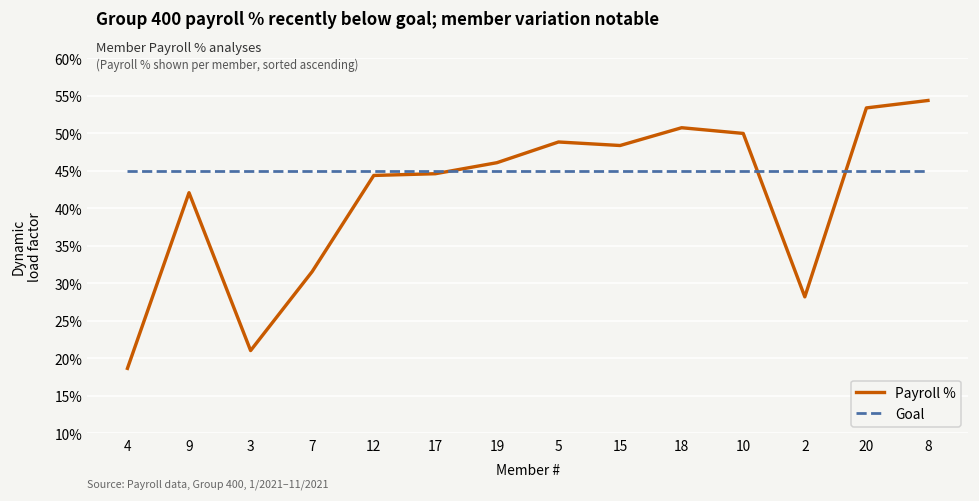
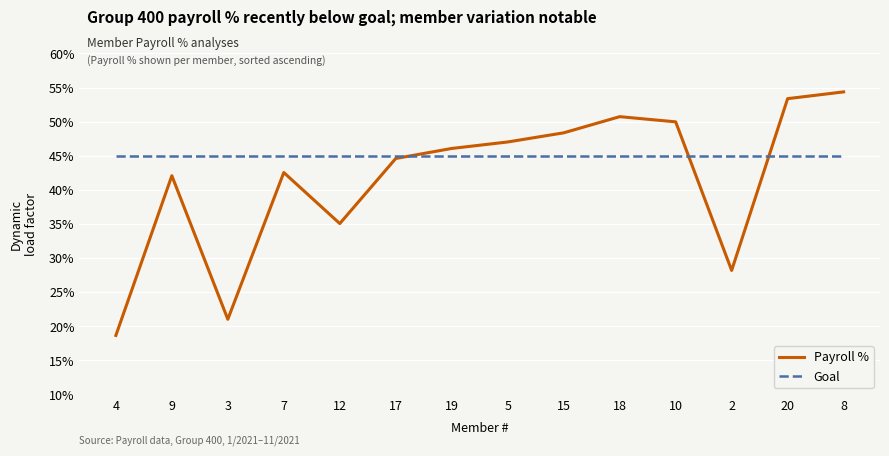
  {
    "Payroll %": {
      "4": "19%",
      "9": "42%",
      "3": "21%",
-     "7": "32%",
-     "12": "44%",
+     "7": "43%",
+     "12": "35%",
      "17": "45%",
      "19": "46%",
-     "5": "49%",
+     "5": "47%",
      "15": "48%",
      "18": "51%",
      "10": "50%",
      "2": "28%",
      "20": "53%",
      "8": "54%"
    },
    "Goal": {
      "4": "45%",
      "9": "45%",
      "3": "45%",
      "7": "45%",
      "12": "45%",
      "17": "45%",
      "19": "45%",
      "5": "45%",
      "15": "45%",
      "18": "45%",
      "10": "45%",
      "2": "45%",
      "20": "45%",
      "8": "45%"
    }
  }
